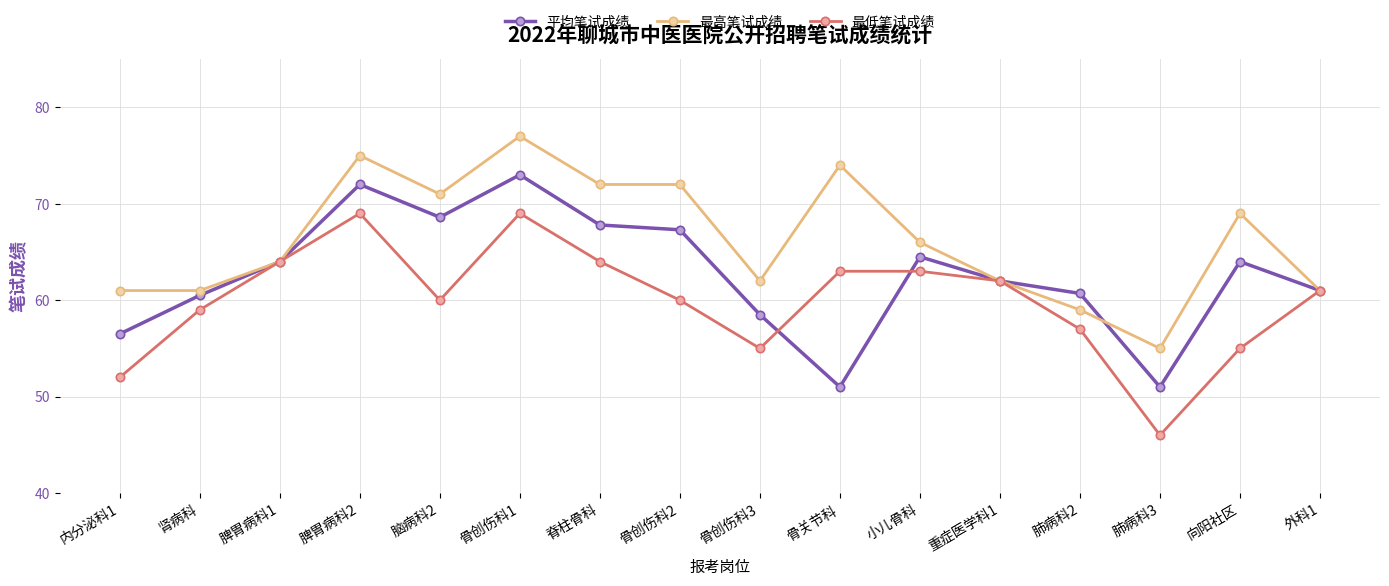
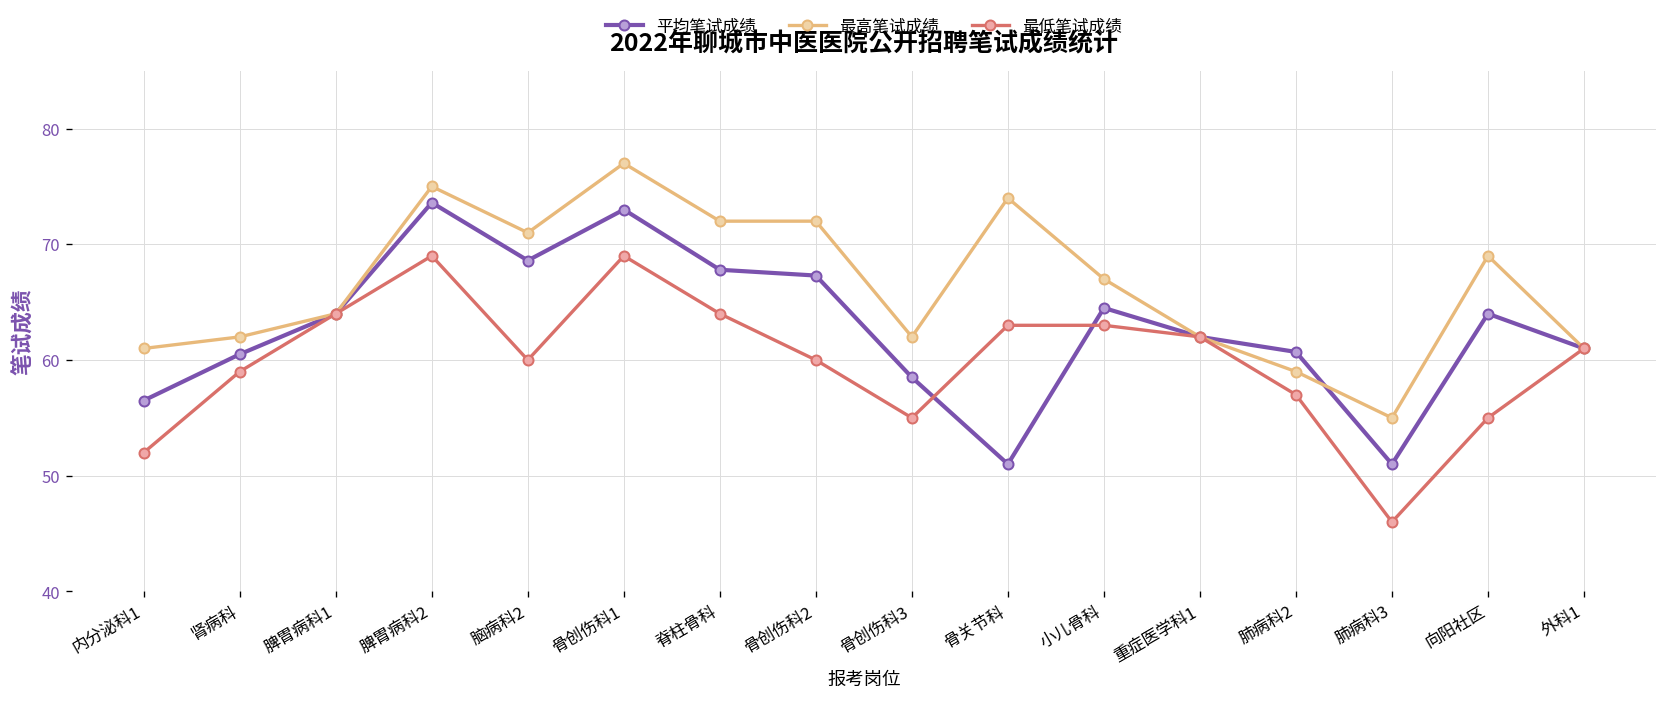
  {
    "平均笔试成绩": {
      "内分泌科1": 57,
      "肾病科": 61,
-     "脾胃病科2": 72,
+     "脾胃病科2": 74,
      "脑病科2": 69,
      "骨创伤科1": 73,
      "脊柱骨科": 68,
      "骨创伤科2": 67,
      "骨创伤科3": 59,
      "骨关节科": 51,
      "小儿骨科": 65,
      "肺病科2": 61,
      "肺病科3": 51,
      "向阳社区": 64
    },
    "最高笔试成绩": {
      "内分泌科1": 61,
-     "肾病科": 61,
+     "肾病科": 62,
      "脾胃病科2": 75,
      "脑病科2": 71,
      "骨创伤科1": 77,
      "脊柱骨科": 72,
      "骨创伤科2": 72,
      "骨创伤科3": 62,
      "骨关节科": 74,
-     "小儿骨科": 66,
+     "小儿骨科": 67,
      "肺病科2": 59,
      "肺病科3": 55,
      "向阳社区": 69
    },
    "最低笔试成绩": {
      "内分泌科1": 52,
      "肾病科": 59,
      "脾胃病科2": 69,
      "脑病科2": 60,
      "骨创伤科1": 69,
      "脊柱骨科": 64,
      "骨创伤科2": 60,
      "骨创伤科3": 55,
      "骨关节科": 63,
      "小儿骨科": 63,
      "肺病科2": 57,
      "肺病科3": 46,
      "向阳社区": 55
    }
  }
